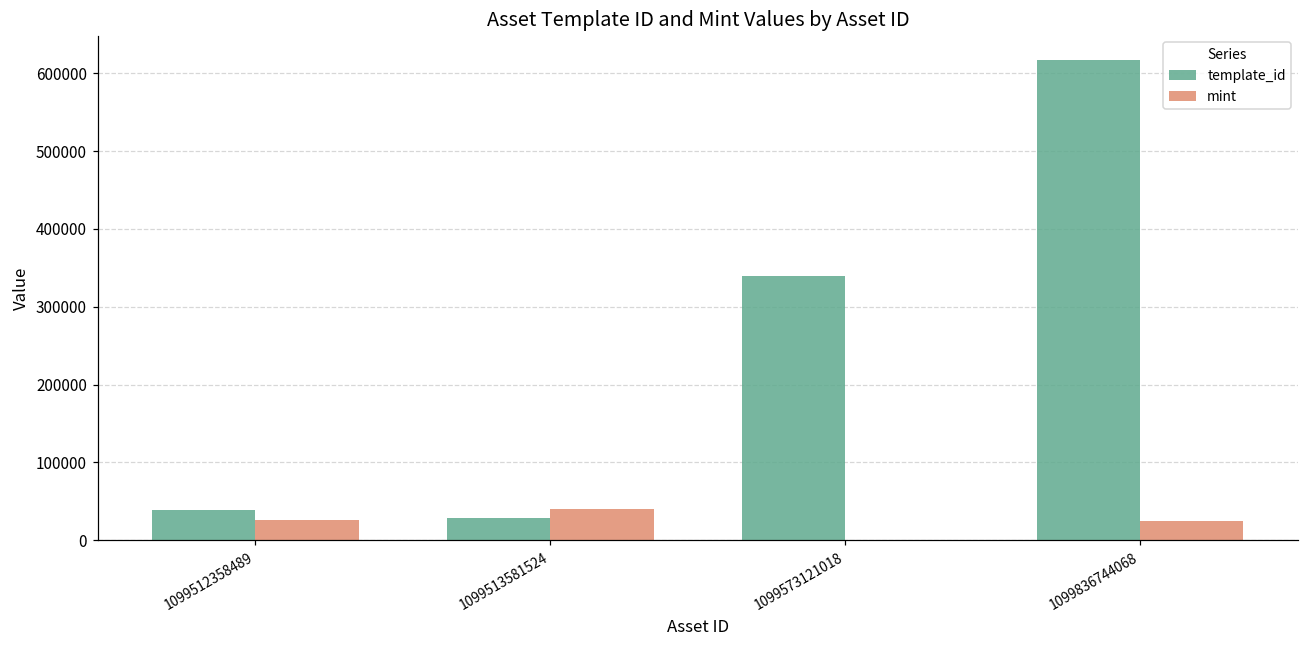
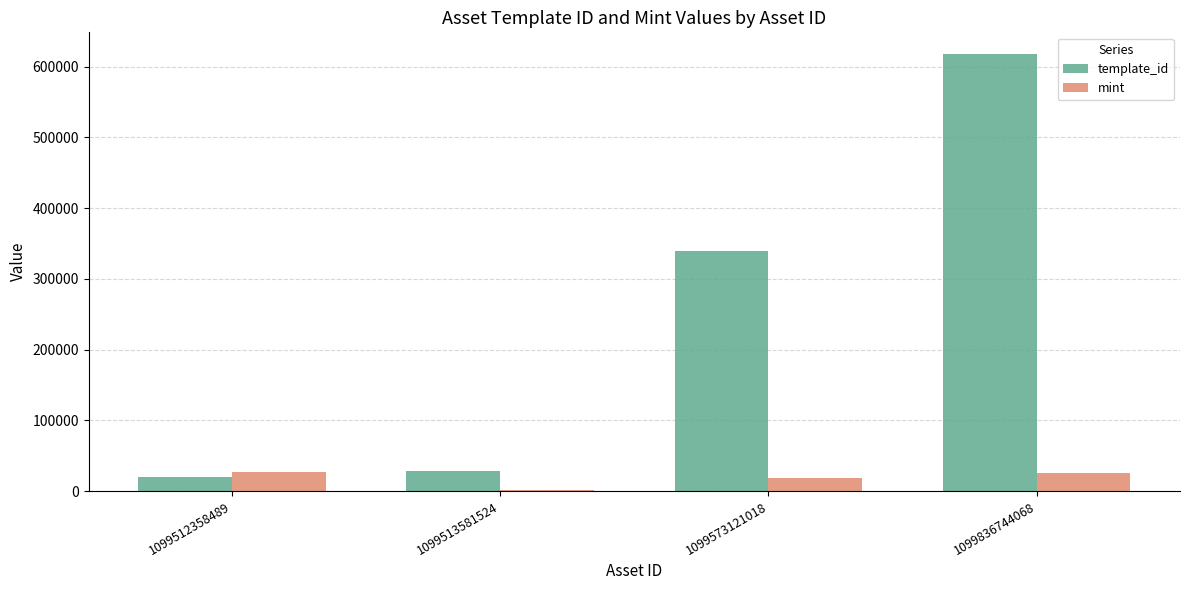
  {
    "template_id": {
-     "1099512358489": 40000,
+     "1099512358489": 20000,
      "1099513581524": 30000,
      "1099573121018": 340000,
      "1099836744068": 620000
    },
    "mint": {
      "1099512358489": 30000,
-     "1099513581524": 40000,
-     "1099573121018": 0,
+     "1099513581524": 0,
+     "1099573121018": 20000,
      "1099836744068": 30000
    }
  }
